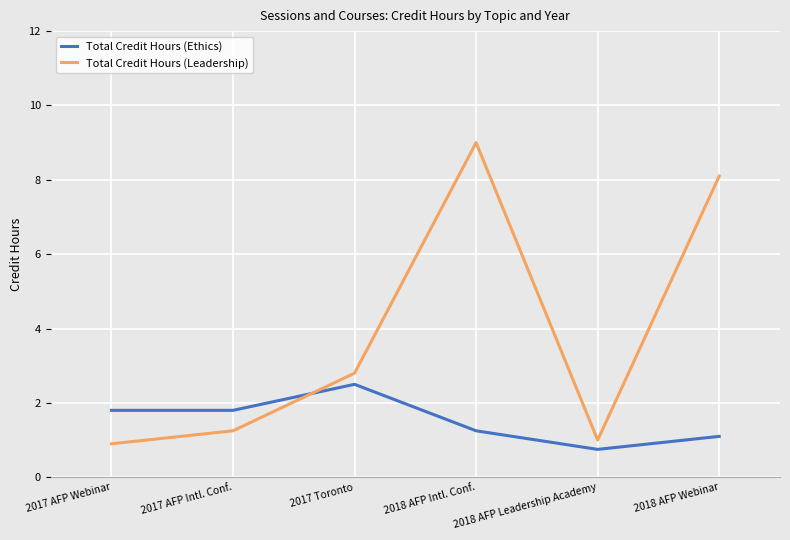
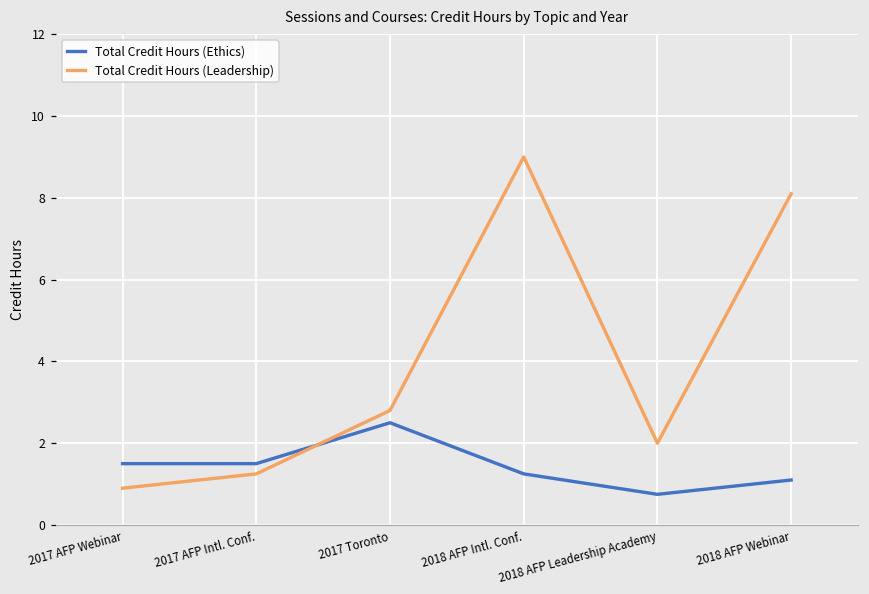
  {
    "Total Credit Hours (Ethics)": {
-     "2017 AFP Webinar": 1.8,
-     "2017 AFP Intl. Conf.": 1.8,
+     "2017 AFP Webinar": 1.5,
+     "2017 AFP Intl. Conf.": 1.5,
      "2017 Toronto": 2.5,
      "2018 AFP Intl. Conf.": 1.3,
      "2018 AFP Leadership Academy": 0.8,
      "2018 AFP Webinar": 1.1
    },
    "Total Credit Hours (Leadership)": {
      "2017 AFP Webinar": 0.9,
      "2017 AFP Intl. Conf.": 1.3,
      "2017 Toronto": 2.8,
      "2018 AFP Intl. Conf.": 9,
-     "2018 AFP Leadership Academy": 1,
+     "2018 AFP Leadership Academy": 2,
      "2018 AFP Webinar": 8.1
    }
  }
